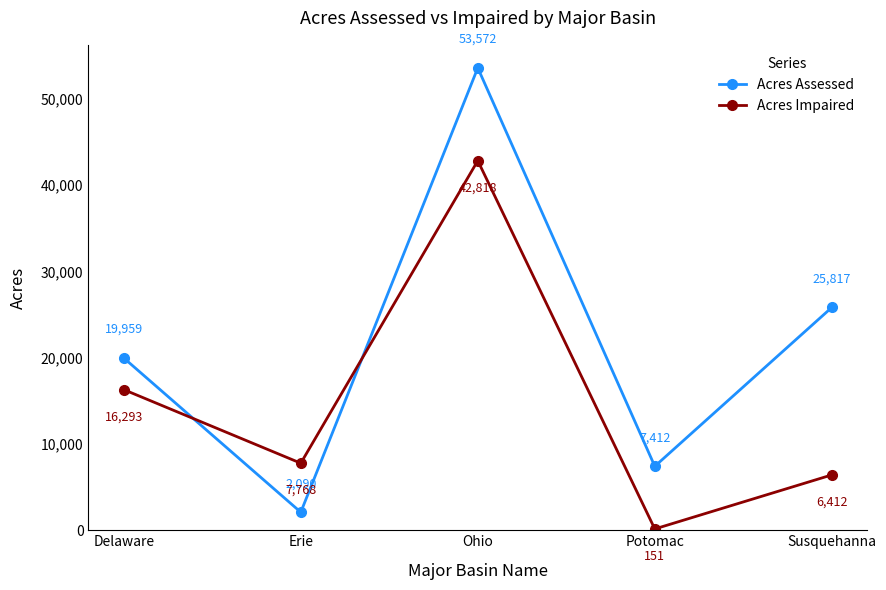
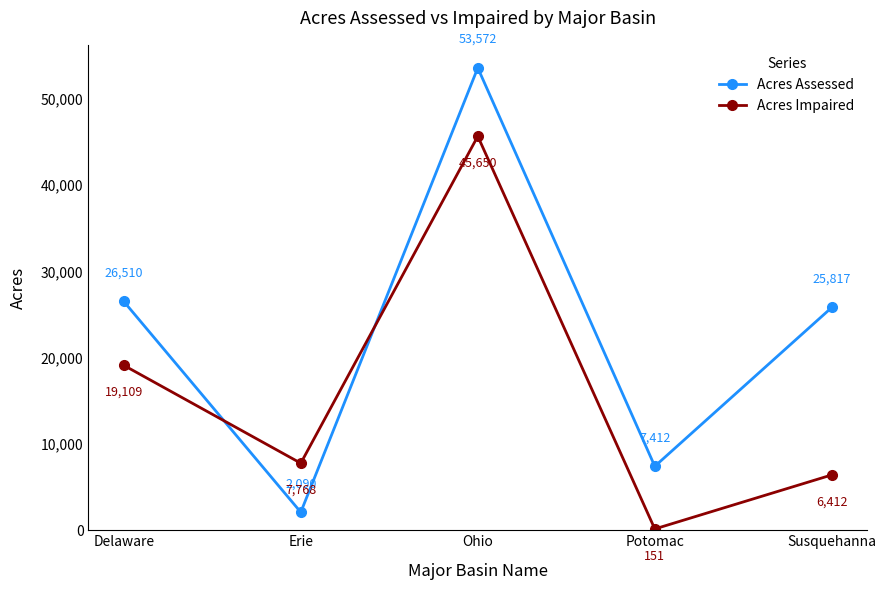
  {
    "Acres Assessed": {
-     "Delaware": "19,959",
+     "Delaware": "26,510",
      "Ohio": "53,572",
      "Potomac": "7,412",
      "Susquehanna": "25,817"
    },
    "Acres Impaired": {
-     "Delaware": "16,293",
-     "Ohio": "42,818",
+     "Delaware": "19,109",
+     "Ohio": "45,650",
      "Potomac": "151",
      "Susquehanna": "6,412"
    }
  }
